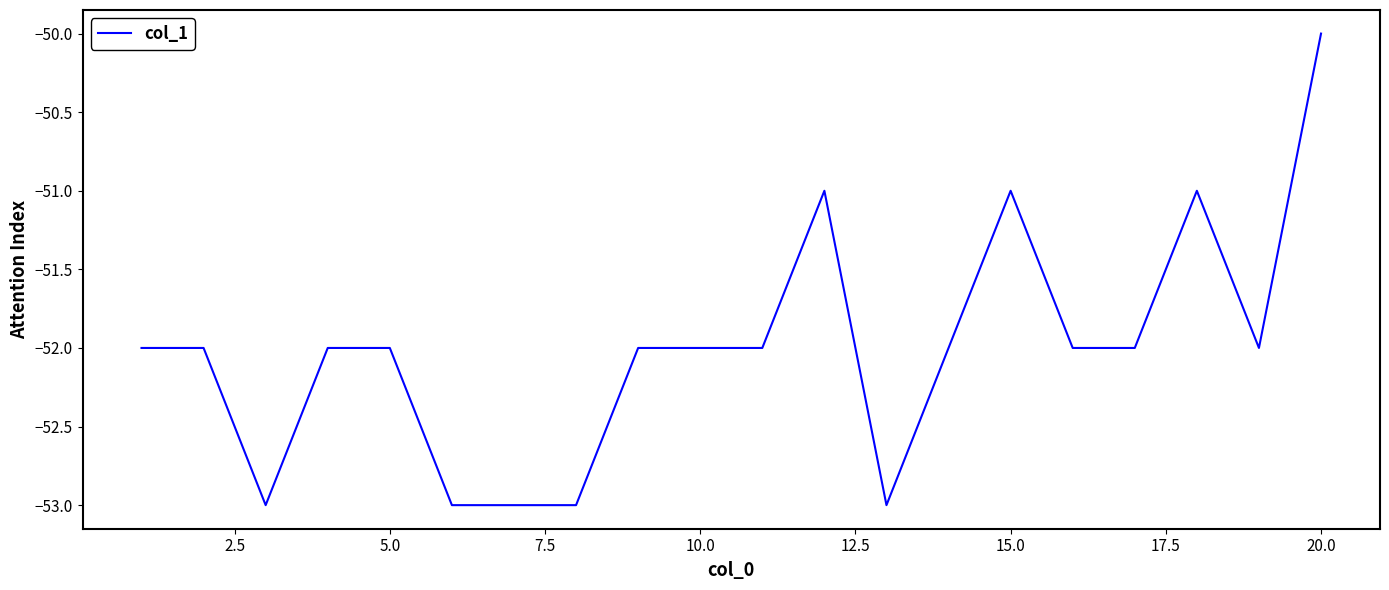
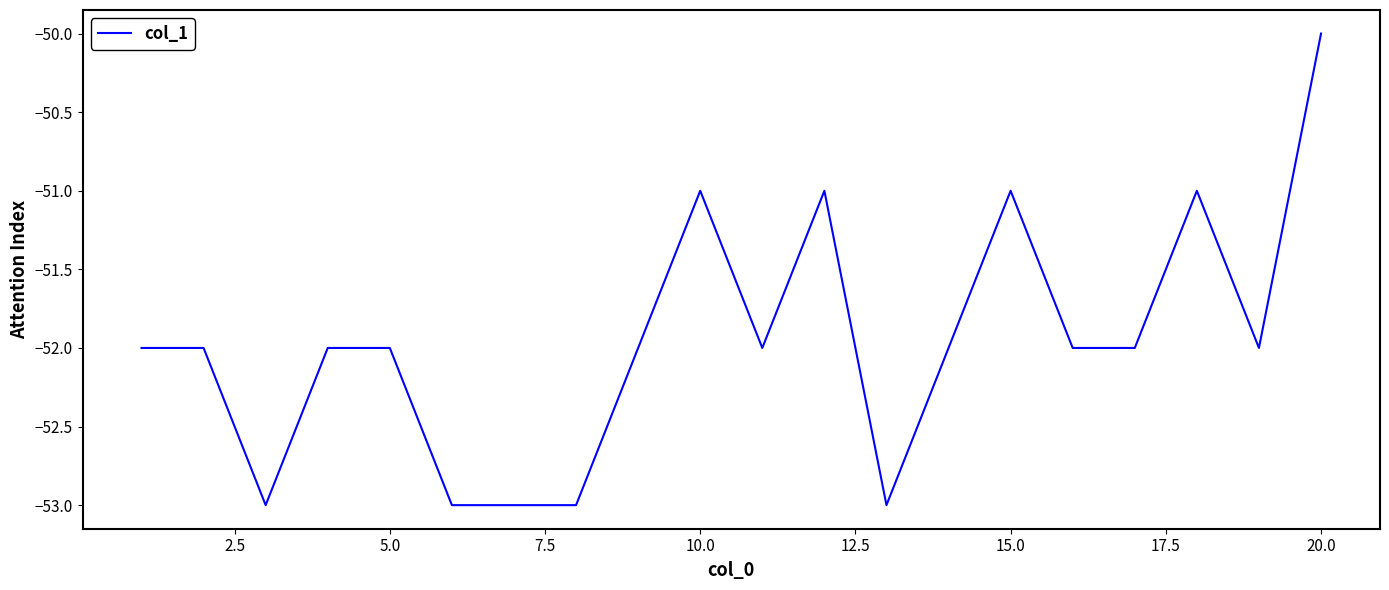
  {
    "5.0": -52,
-   "10.0": -52,
+   "10.0": -51,
    "15.0": -51,
    "20.0": -50
  }
